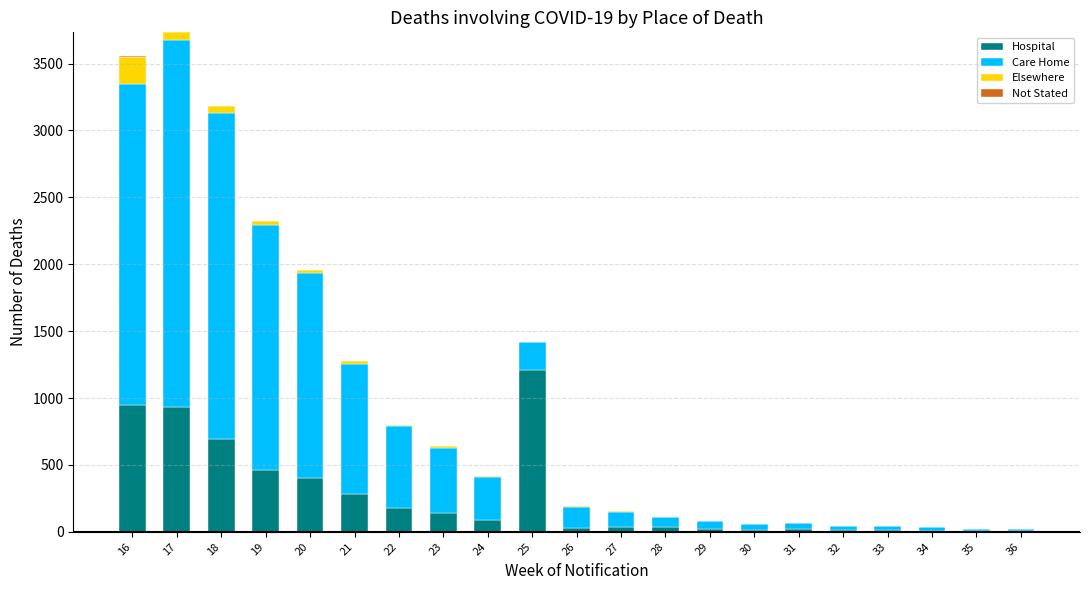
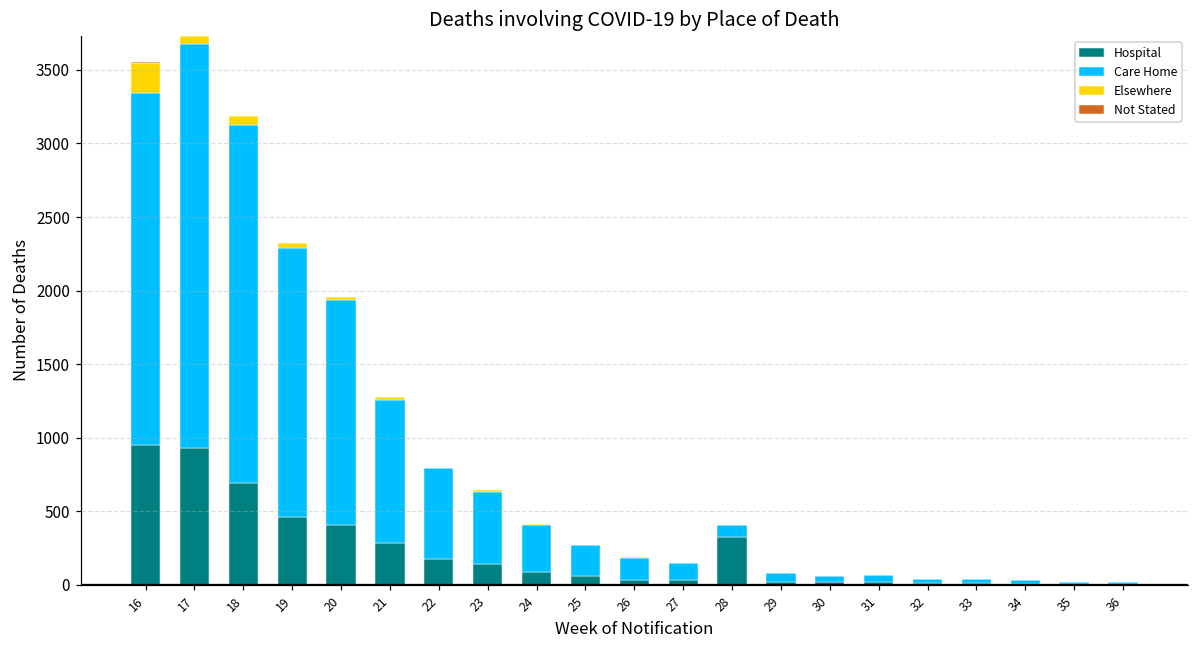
  {
    "Hospital": {
      "16": 950,
      "17": 930,
      "18": 690,
      "19": 460,
      "20": 410,
      "21": 280,
      "22": 180,
      "23": 140,
      "24": 90,
-     "25": 1210,
+     "25": 60,
      "26": 30,
      "27": 30,
-     "28": 30,
+     "28": 330,
      "29": 20,
      "31": 20
    },
    "Care Home": {
      "16": 2390,
      "17": 2750,
      "18": 2430,
      "19": 1830,
      "20": 1530,
      "21": 970,
      "22": 620,
      "23": 490,
      "24": 320,
      "25": 210,
      "26": 160,
      "27": 120,
      "28": 80,
      "29": 60,
      "30": 40,
      "31": 50,
      "32": 30,
      "33": 30,
      "34": 30
    },
    "Elsewhere": {
      "16": 200,
      "17": 50,
      "18": 60,
      "19": 30,
      "20": 30,
      "21": 20,
      "31": 0,
      "32": 0,
      "35": 0,
      "36": 0
    },
    "Not Stated": {
      "17": 0,
      "18": 0,
      "19": 0,
      "20": 0,
      "21": 0,
      "22": 0,
      "23": 0,
      "24": 0,
      "25": 0,
      "26": 0,
      "27": 0,
      "28": 0,
      "29": 0,
      "30": 0,
      "31": 0,
      "32": 0,
      "34": 0,
      "36": 0
    }
  }
